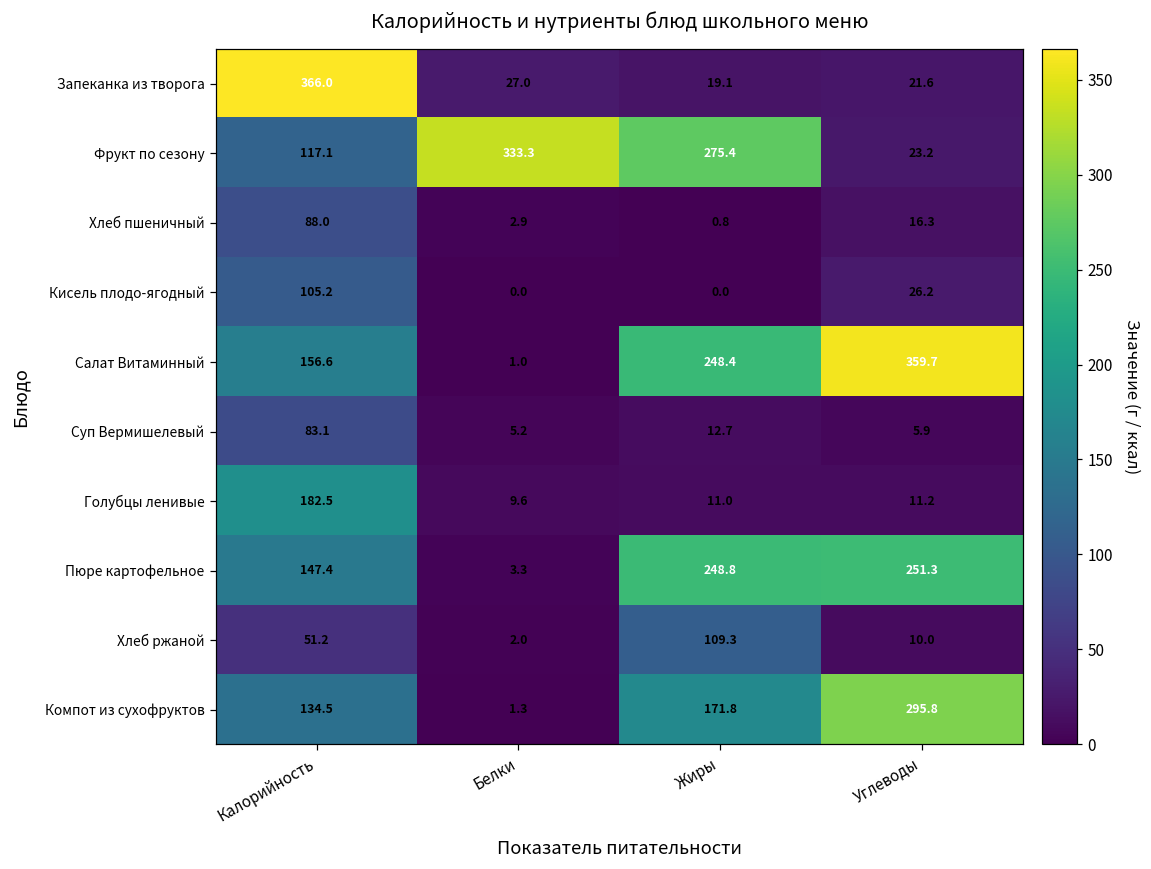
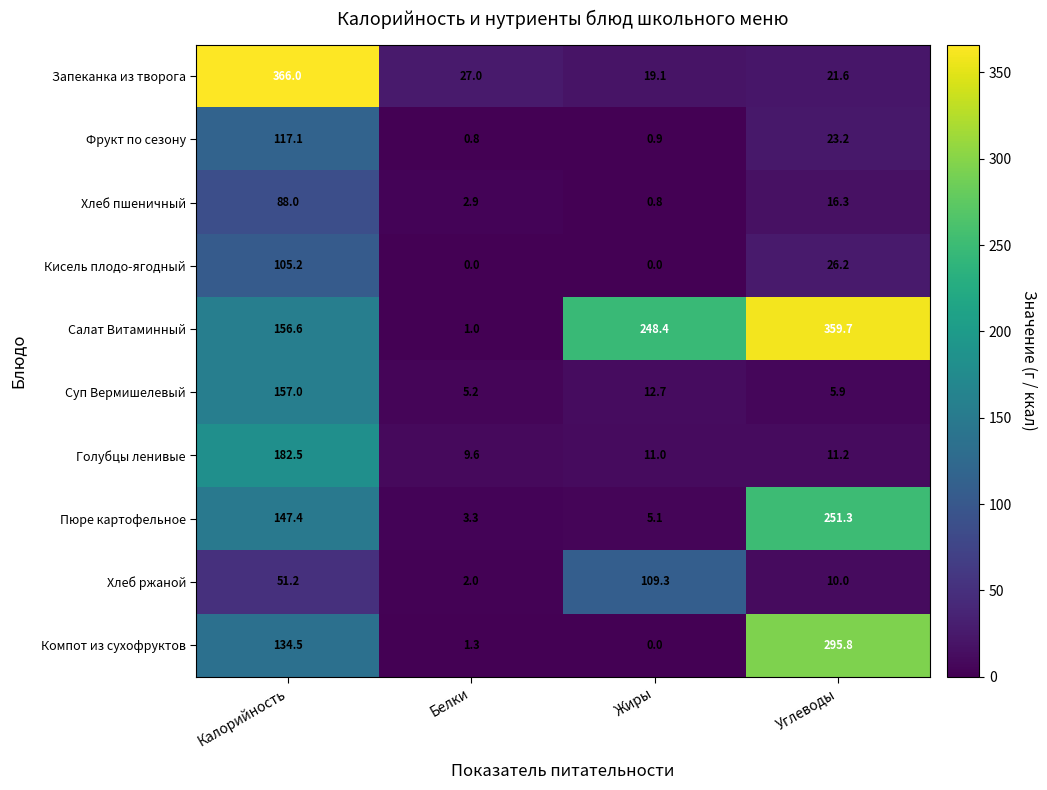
  {
    "Запеканка из творога": {
      "Калорийность": 366.0,
      "Белки": 27.0,
      "Жиры": 19.1,
      "Углеводы": 21.6
    },
    "Фрукт по сезону": {
      "Калорийность": 117.1,
-     "Белки": 333.3,
-     "Жиры": 275.4,
+     "Белки": 0.8,
+     "Жиры": 0.9,
      "Углеводы": 23.2
    },
    "Хлеб пшеничный": {
      "Калорийность": 88.0,
      "Белки": 2.9,
      "Жиры": 0.8,
      "Углеводы": 16.3
    },
    "Кисель плодо-ягодный": {
      "Калорийность": 105.2,
      "Белки": 0.0,
      "Жиры": 0.0,
      "Углеводы": 26.2
    },
    "Салат Витаминный": {
      "Калорийность": 156.6,
      "Белки": 1.0,
      "Жиры": 248.4,
      "Углеводы": 359.7
    },
    "Суп Вермишелевый": {
-     "Калорийность": 83.1,
+     "Калорийность": 157.0,
      "Белки": 5.2,
      "Жиры": 12.7,
      "Углеводы": 5.9
    },
    "Голубцы ленивые": {
      "Калорийность": 182.5,
      "Белки": 9.6,
      "Жиры": 11.0,
      "Углеводы": 11.2
    },
    "Пюре картофельное": {
      "Калорийность": 147.4,
      "Белки": 3.3,
-     "Жиры": 248.8,
+     "Жиры": 5.1,
      "Углеводы": 251.3
    },
    "Хлеб ржаной": {
      "Калорийность": 51.2,
      "Белки": 2.0,
      "Жиры": 109.3,
      "Углеводы": 10.0
    },
    "Компот из сухофруктов": {
      "Калорийность": 134.5,
      "Белки": 1.3,
-     "Жиры": 171.8,
+     "Жиры": 0.0,
      "Углеводы": 295.8
    }
  }
